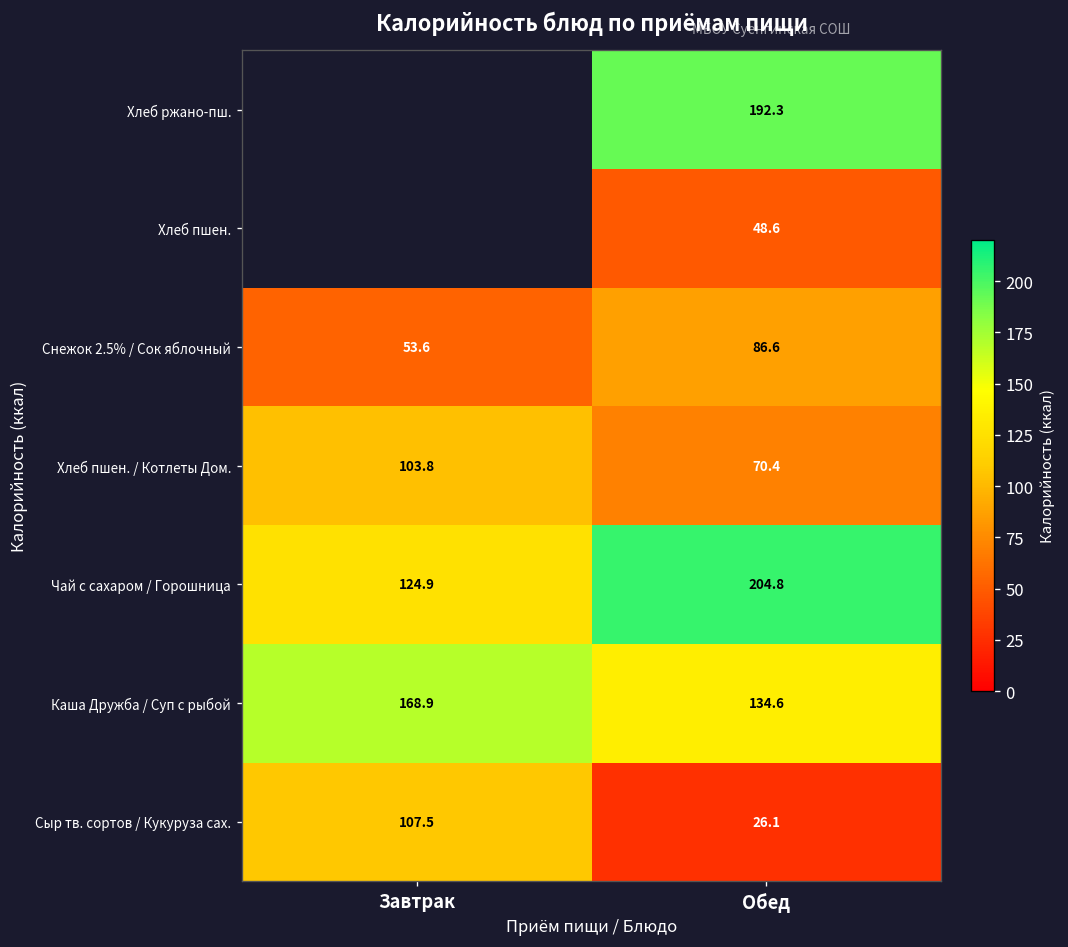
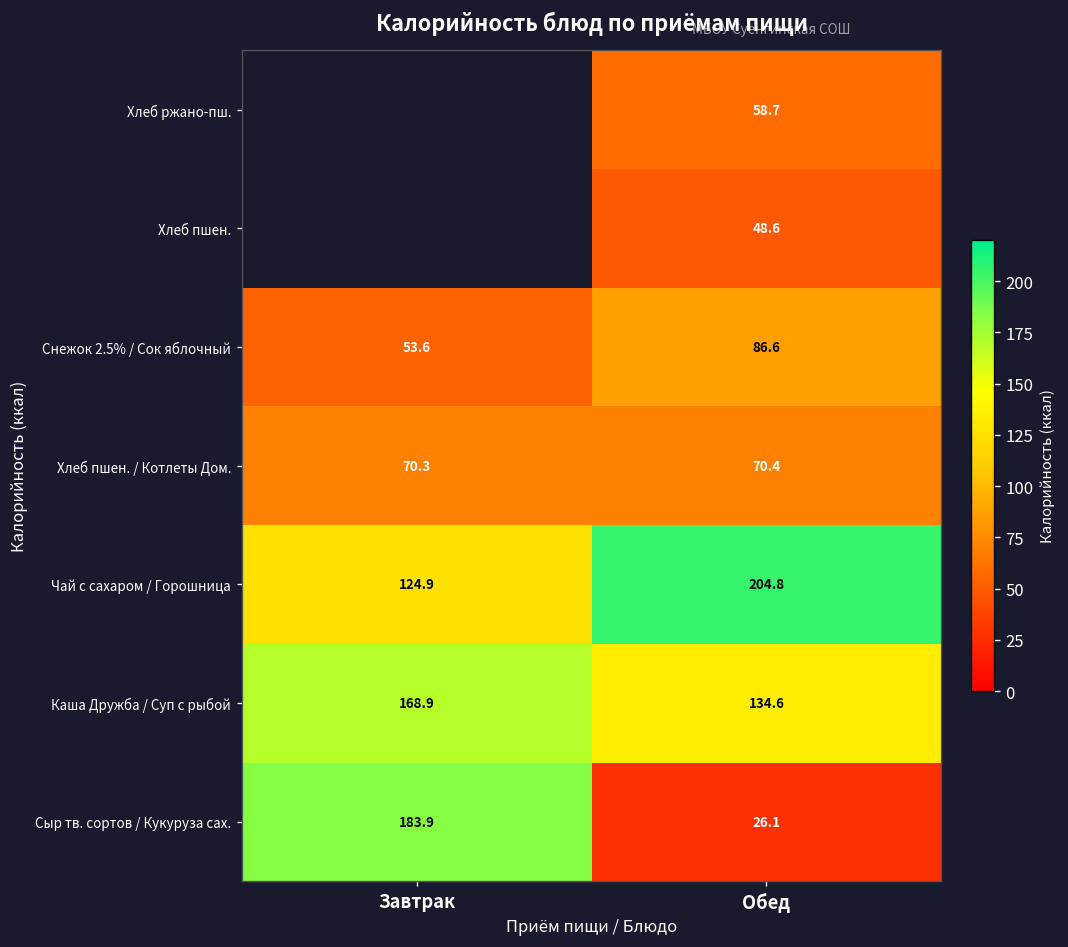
  {
    "Хлеб ржано-пш.": {
-     "Обед": 192.3
+     "Обед": 58.7
    },
    "Хлеб пшен.": {
      "Обед": 48.6
    },
    "Снежок 2.5% / Сок яблочный": {
      "Завтрак": 53.6,
      "Обед": 86.6
    },
    "Хлеб пшен. / Котлеты Дом.": {
-     "Завтрак": 103.8,
+     "Завтрак": 70.3,
      "Обед": 70.4
    },
    "Чай с сахаром / Горошница": {
      "Завтрак": 124.9,
      "Обед": 204.8
    },
    "Каша Дружба / Суп с рыбой": {
      "Завтрак": 168.9,
      "Обед": 134.6
    },
    "Сыр тв. сортов / Кукуруза сах.": {
-     "Завтрак": 107.5,
+     "Завтрак": 183.9,
      "Обед": 26.1
    }
  }
